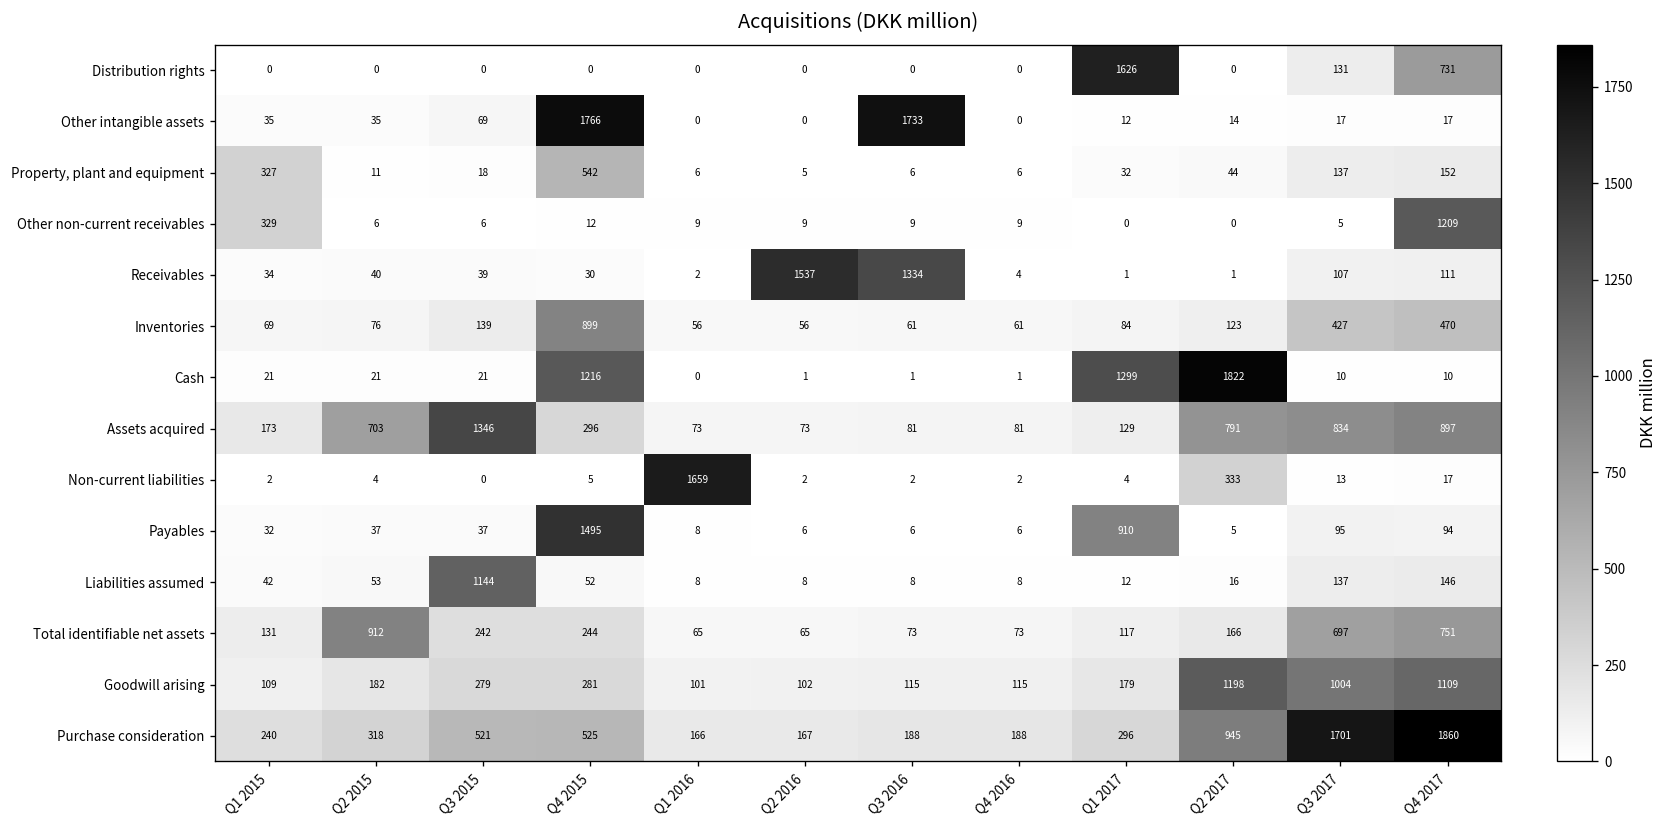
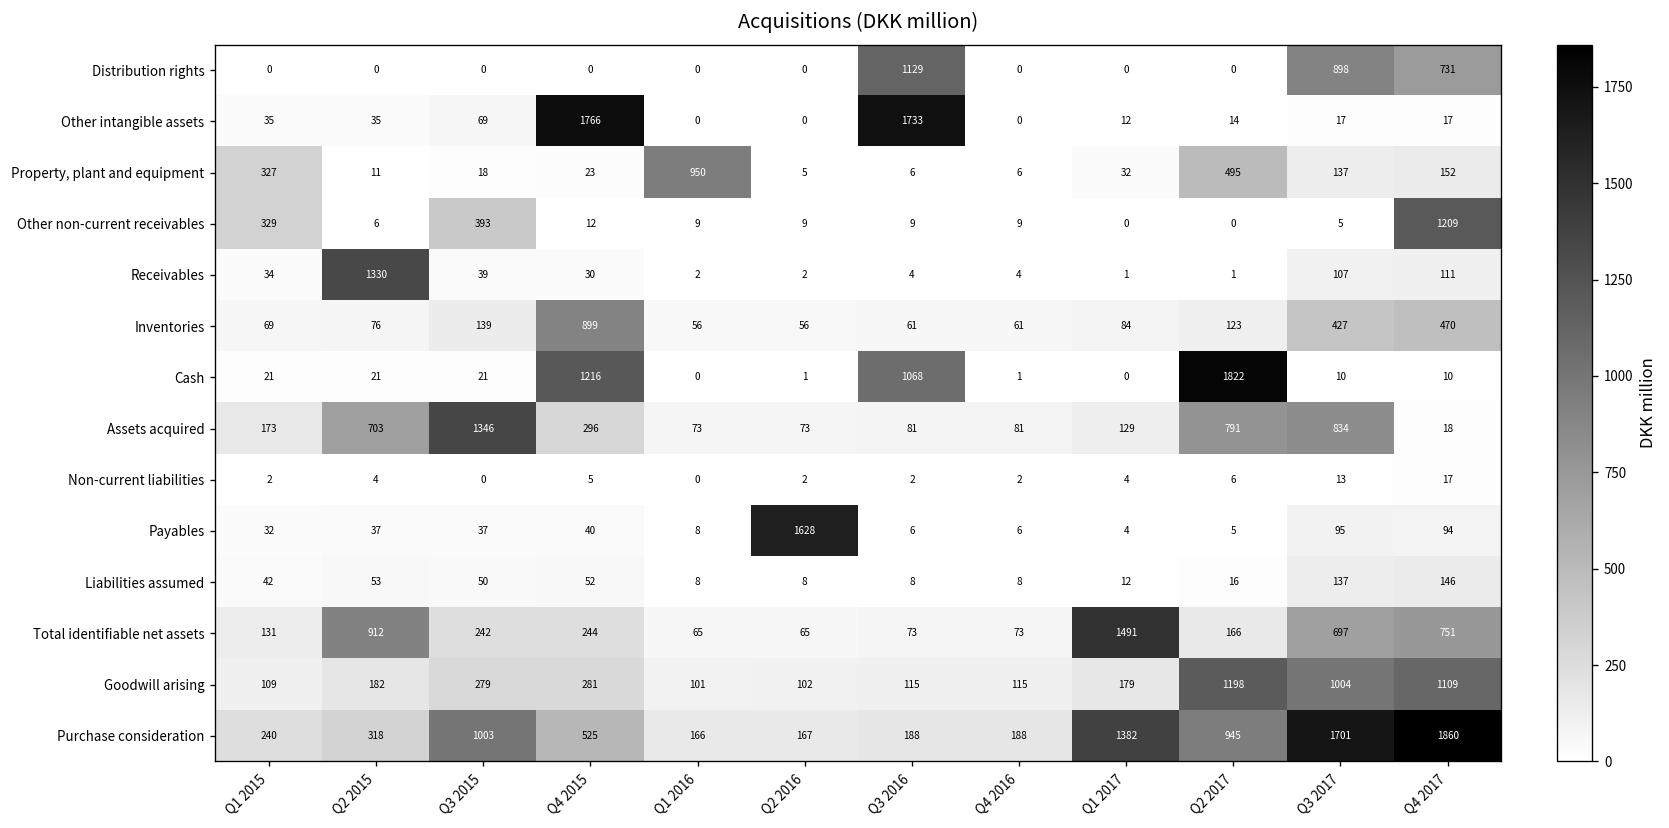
  {
    "Distribution rights": {
      "Q1 2015": 0,
      "Q2 2015": 0,
      "Q3 2015": 0,
      "Q4 2015": 0,
      "Q1 2016": 0,
      "Q2 2016": 0,
-     "Q3 2016": 0,
+     "Q3 2016": 1129,
      "Q4 2016": 0,
-     "Q1 2017": 1626,
+     "Q1 2017": 0,
      "Q2 2017": 0,
-     "Q3 2017": 131,
+     "Q3 2017": 898,
      "Q4 2017": 731
    },
    "Other intangible assets": {
      "Q1 2015": 35,
      "Q2 2015": 35,
      "Q3 2015": 69,
      "Q4 2015": 1766,
      "Q1 2016": 0,
      "Q2 2016": 0,
      "Q3 2016": 1733,
      "Q4 2016": 0,
      "Q1 2017": 12,
      "Q2 2017": 14,
      "Q3 2017": 17,
      "Q4 2017": 17
    },
    "Property, plant and equipment": {
      "Q1 2015": 327,
      "Q2 2015": 11,
      "Q3 2015": 18,
-     "Q4 2015": 542,
-     "Q1 2016": 6,
+     "Q4 2015": 23,
+     "Q1 2016": 950,
      "Q2 2016": 5,
      "Q3 2016": 6,
      "Q4 2016": 6,
      "Q1 2017": 32,
-     "Q2 2017": 44,
+     "Q2 2017": 495,
      "Q3 2017": 137,
      "Q4 2017": 152
    },
    "Other non-current receivables": {
      "Q1 2015": 329,
      "Q2 2015": 6,
-     "Q3 2015": 6,
+     "Q3 2015": 393,
      "Q4 2015": 12,
      "Q1 2016": 9,
      "Q2 2016": 9,
      "Q3 2016": 9,
      "Q4 2016": 9,
      "Q1 2017": 0,
      "Q2 2017": 0,
      "Q3 2017": 5,
      "Q4 2017": 1209
    },
    "Receivables": {
      "Q1 2015": 34,
-     "Q2 2015": 40,
+     "Q2 2015": 1330,
      "Q3 2015": 39,
      "Q4 2015": 30,
      "Q1 2016": 2,
-     "Q2 2016": 1537,
-     "Q3 2016": 1334,
+     "Q2 2016": 2,
+     "Q3 2016": 4,
      "Q4 2016": 4,
      "Q1 2017": 1,
      "Q2 2017": 1,
      "Q3 2017": 107,
      "Q4 2017": 111
    },
    "Inventories": {
      "Q1 2015": 69,
      "Q2 2015": 76,
      "Q3 2015": 139,
      "Q4 2015": 899,
      "Q1 2016": 56,
      "Q2 2016": 56,
      "Q3 2016": 61,
      "Q4 2016": 61,
      "Q1 2017": 84,
      "Q2 2017": 123,
      "Q3 2017": 427,
      "Q4 2017": 470
    },
    "Cash": {
      "Q1 2015": 21,
      "Q2 2015": 21,
      "Q3 2015": 21,
      "Q4 2015": 1216,
      "Q1 2016": 0,
      "Q2 2016": 1,
-     "Q3 2016": 1,
+     "Q3 2016": 1068,
      "Q4 2016": 1,
-     "Q1 2017": 1299,
+     "Q1 2017": 0,
      "Q2 2017": 1822,
      "Q3 2017": 10,
      "Q4 2017": 10
    },
    "Assets acquired": {
      "Q1 2015": 173,
      "Q2 2015": 703,
      "Q3 2015": 1346,
      "Q4 2015": 296,
      "Q1 2016": 73,
      "Q2 2016": 73,
      "Q3 2016": 81,
      "Q4 2016": 81,
      "Q1 2017": 129,
      "Q2 2017": 791,
      "Q3 2017": 834,
-     "Q4 2017": 897
+     "Q4 2017": 18
    },
    "Non-current liabilities": {
      "Q1 2015": 2,
      "Q2 2015": 4,
      "Q3 2015": 0,
      "Q4 2015": 5,
-     "Q1 2016": 1659,
+     "Q1 2016": 0,
      "Q2 2016": 2,
      "Q3 2016": 2,
      "Q4 2016": 2,
      "Q1 2017": 4,
-     "Q2 2017": 333,
+     "Q2 2017": 6,
      "Q3 2017": 13,
      "Q4 2017": 17
    },
    "Payables": {
      "Q1 2015": 32,
      "Q2 2015": 37,
      "Q3 2015": 37,
-     "Q4 2015": 1495,
+     "Q4 2015": 40,
      "Q1 2016": 8,
-     "Q2 2016": 6,
+     "Q2 2016": 1628,
      "Q3 2016": 6,
      "Q4 2016": 6,
-     "Q1 2017": 910,
+     "Q1 2017": 4,
      "Q2 2017": 5,
      "Q3 2017": 95,
      "Q4 2017": 94
    },
    "Liabilities assumed": {
      "Q1 2015": 42,
      "Q2 2015": 53,
-     "Q3 2015": 1144,
+     "Q3 2015": 50,
      "Q4 2015": 52,
      "Q1 2016": 8,
      "Q2 2016": 8,
      "Q3 2016": 8,
      "Q4 2016": 8,
      "Q1 2017": 12,
      "Q2 2017": 16,
      "Q3 2017": 137,
      "Q4 2017": 146
    },
    "Total identifiable net assets": {
      "Q1 2015": 131,
      "Q2 2015": 912,
      "Q3 2015": 242,
      "Q4 2015": 244,
      "Q1 2016": 65,
      "Q2 2016": 65,
      "Q3 2016": 73,
      "Q4 2016": 73,
-     "Q1 2017": 117,
+     "Q1 2017": 1491,
      "Q2 2017": 166,
      "Q3 2017": 697,
      "Q4 2017": 751
    },
    "Goodwill arising": {
      "Q1 2015": 109,
      "Q2 2015": 182,
      "Q3 2015": 279,
      "Q4 2015": 281,
      "Q1 2016": 101,
      "Q2 2016": 102,
      "Q3 2016": 115,
      "Q4 2016": 115,
      "Q1 2017": 179,
      "Q2 2017": 1198,
      "Q3 2017": 1004,
      "Q4 2017": 1109
    },
    "Purchase consideration": {
      "Q1 2015": 240,
      "Q2 2015": 318,
-     "Q3 2015": 521,
+     "Q3 2015": 1003,
      "Q4 2015": 525,
      "Q1 2016": 166,
      "Q2 2016": 167,
      "Q3 2016": 188,
      "Q4 2016": 188,
-     "Q1 2017": 296,
+     "Q1 2017": 1382,
      "Q2 2017": 945,
      "Q3 2017": 1701,
      "Q4 2017": 1860
    }
  }
